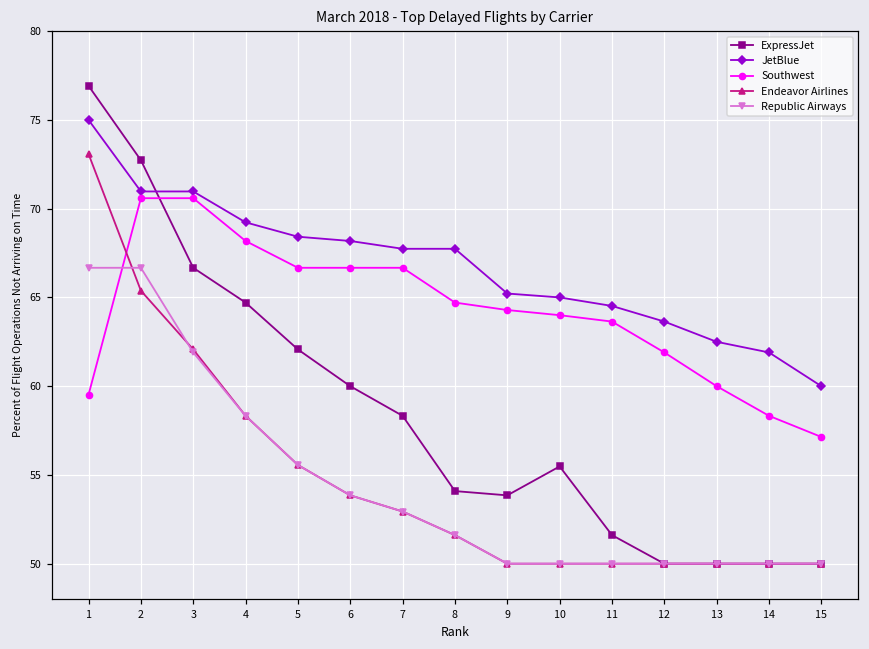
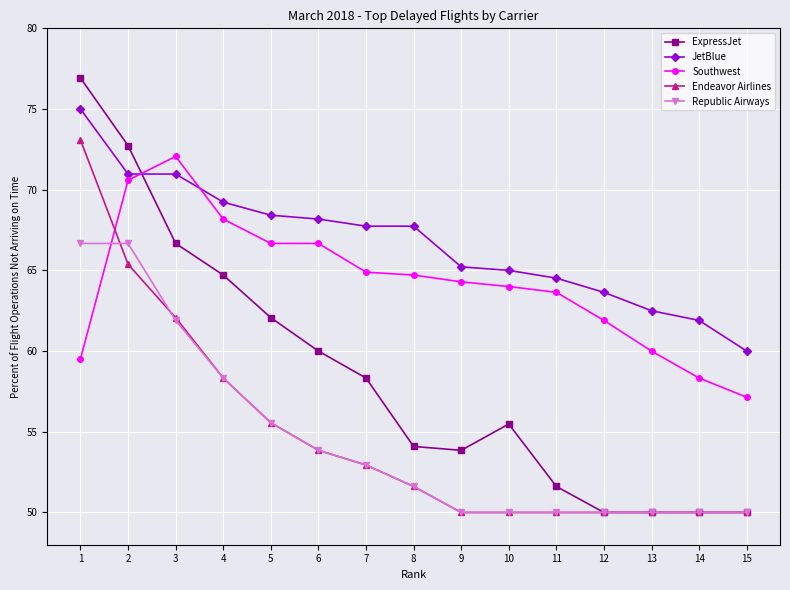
  {
    "ExpressJet": {
      "1": 76.9,
      "2": 72.7,
      "3": 66.7,
      "4": 64.7,
      "5": 62.1,
      "6": 60.0,
      "7": 58.3,
      "8": 54.1,
      "9": 53.9,
      "10": 55.5,
      "11": 51.6
    },
    "JetBlue": {
      "1": 75.0,
      "2": 71.0,
      "3": 71.0,
      "4": 69.2,
      "5": 68.4,
      "6": 68.2,
      "7": 67.7,
      "8": 67.7,
      "9": 65.2,
      "10": 65.0,
      "11": 64.5,
      "12": 63.6,
      "13": 62.5,
      "14": 61.9,
      "15": 60.0
    },
    "Southwest": {
      "1": 59.5,
      "2": 70.6,
-     "3": 70.6,
+     "3": 72.1,
      "4": 68.2,
      "5": 66.7,
      "6": 66.7,
-     "7": 66.7,
+     "7": 64.9,
      "8": 64.7,
      "9": 64.3,
      "10": 64.0,
      "11": 63.6,
      "12": 61.9,
      "13": 60.0,
      "14": 58.3,
      "15": 57.1
    },
    "Endeavor Airlines": {
      "1": 73.1,
      "2": 65.4,
      "3": 62.1
    },
    "Republic Airways": {
      "1": 66.7,
      "2": 66.7,
      "3": 61.9
    }
  }
